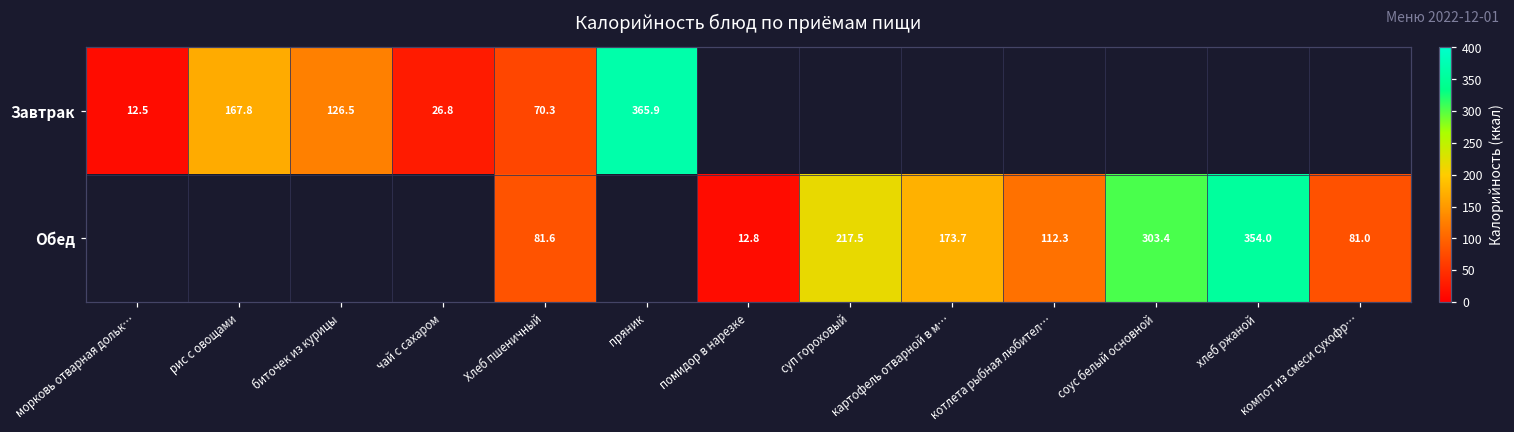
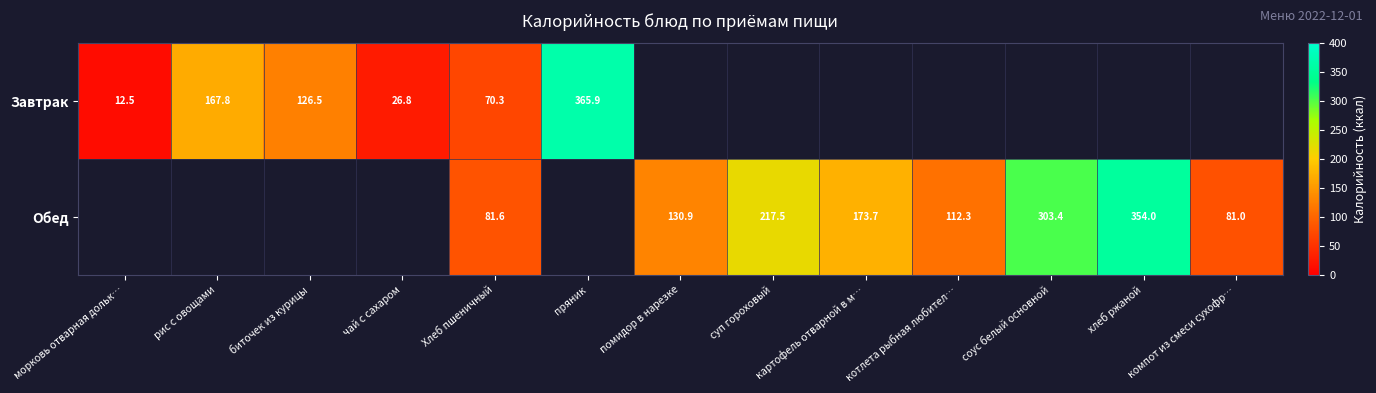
  {
    "Завтрак": {
      "морковь отварная дольк…": 12.5,
      "рис с овощами": 167.8,
      "биточек из курицы": 126.5,
      "чай с сахаром": 26.8,
      "Хлеб пшеничный": 70.3,
      "пряник": 365.9
    },
    "Обед": {
      "Хлеб пшеничный": 81.6,
-     "помидор в нарезке": 12.8,
+     "помидор в нарезке": 130.9,
      "суп гороховый": 217.5,
      "картофель отварной в м…": 173.7,
      "котлета рыбная любител…": 112.3,
      "соус белый основной": 303.4,
      "хлеб ржаной": 354.0,
      "компот из смеси сухофр…": 81.0
    }
  }
